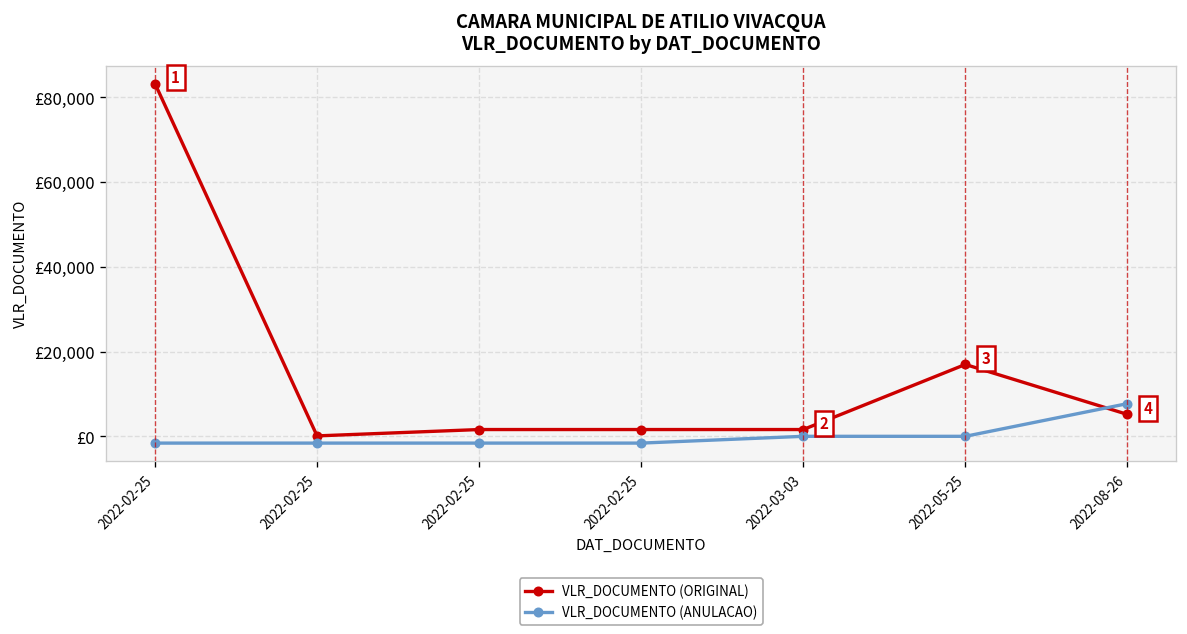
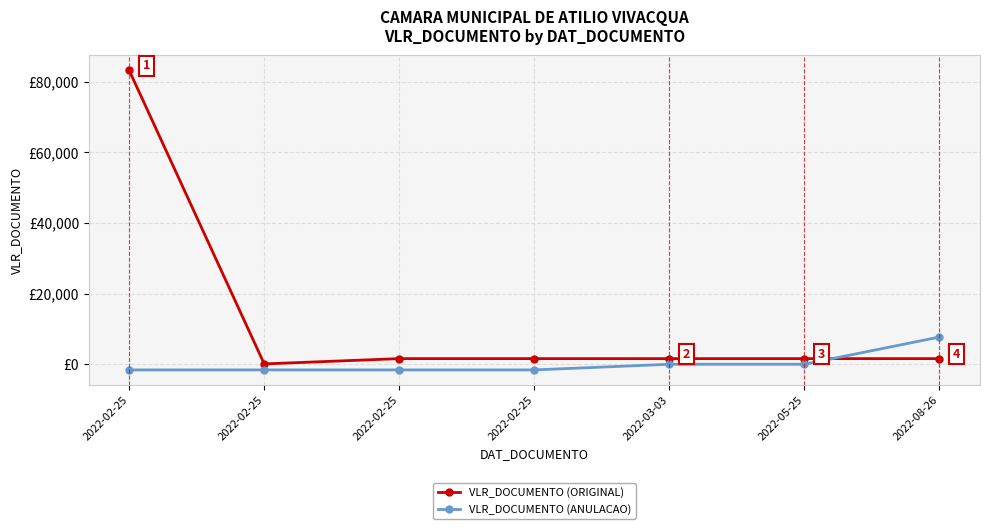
  {
    "VLR_DOCUMENTO (ORIGINAL)": {
-     "2022-05-25": "£17,000",
-     "2022-08-26": "£5,000"
+     "2022-05-25": "£2,000",
+     "2022-08-26": "£2,000"
    },
    "VLR_DOCUMENTO (ANULACAO)": {
      "2022-05-25": "£0"
    }
  }
